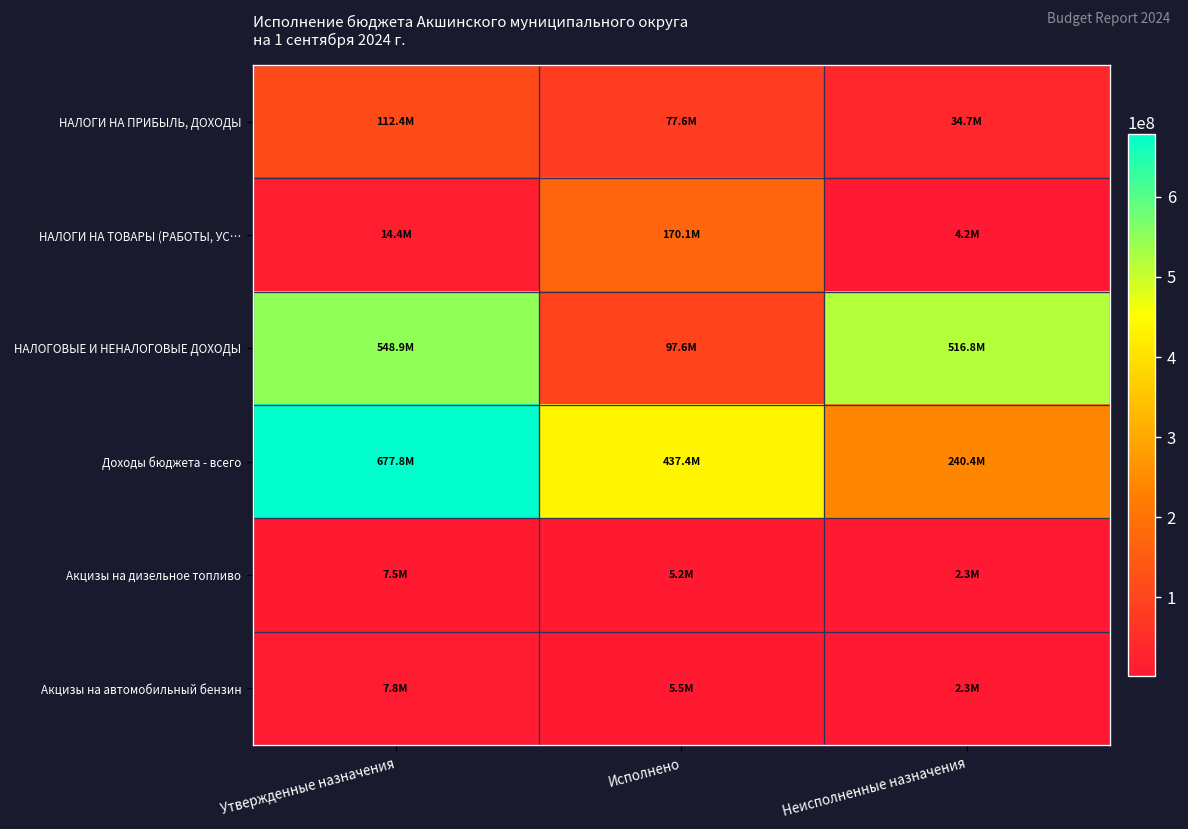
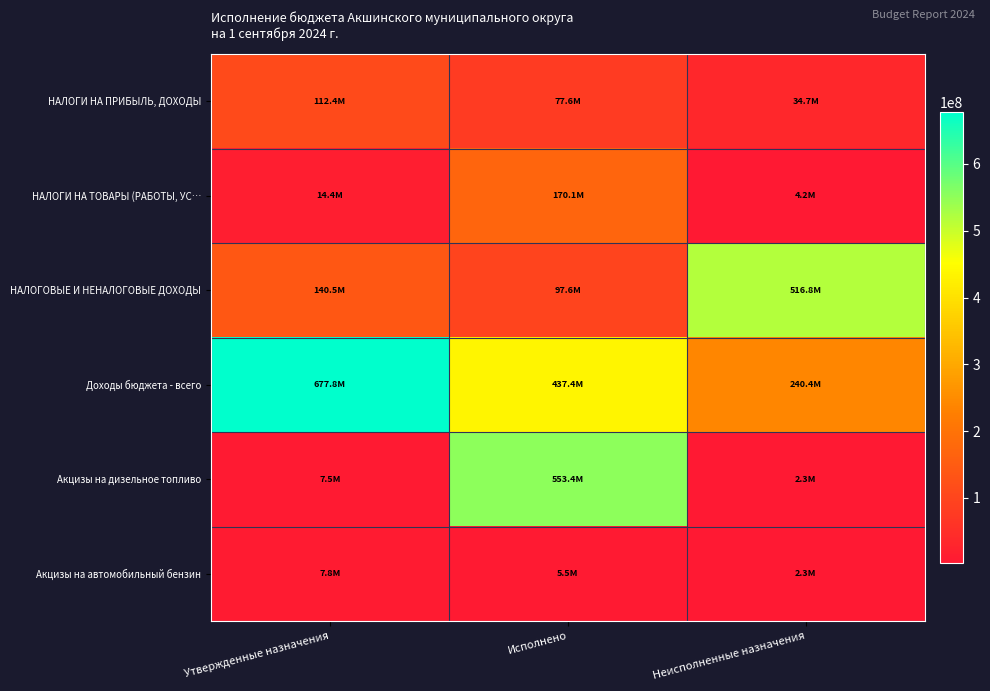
  {
    "НАЛОГИ НА ПРИБЫЛЬ, ДОХОДЫ": {
      "Утвержденные назначения": "112.4M",
      "Исполнено": "77.6M",
      "Неисполненные назначения": "34.7M"
    },
    "НАЛОГИ НА ТОВАРЫ (РАБОТЫ, УС…": {
      "Утвержденные назначения": "14.4M",
      "Исполнено": "170.1M",
      "Неисполненные назначения": "4.2M"
    },
    "НАЛОГОВЫЕ И НЕНАЛОГОВЫЕ ДОХОДЫ": {
-     "Утвержденные назначения": "548.9M",
+     "Утвержденные назначения": "140.5M",
      "Исполнено": "97.6M",
      "Неисполненные назначения": "516.8M"
    },
    "Доходы бюджета - всего": {
      "Утвержденные назначения": "677.8M",
      "Исполнено": "437.4M",
      "Неисполненные назначения": "240.4M"
    },
    "Акцизы на дизельное топливо": {
      "Утвержденные назначения": "7.5M",
-     "Исполнено": "5.2M",
+     "Исполнено": "553.4M",
      "Неисполненные назначения": "2.3M"
    },
    "Акцизы на автомобильный бензин": {
      "Утвержденные назначения": "7.8M",
      "Исполнено": "5.5M",
      "Неисполненные назначения": "2.3M"
    }
  }
